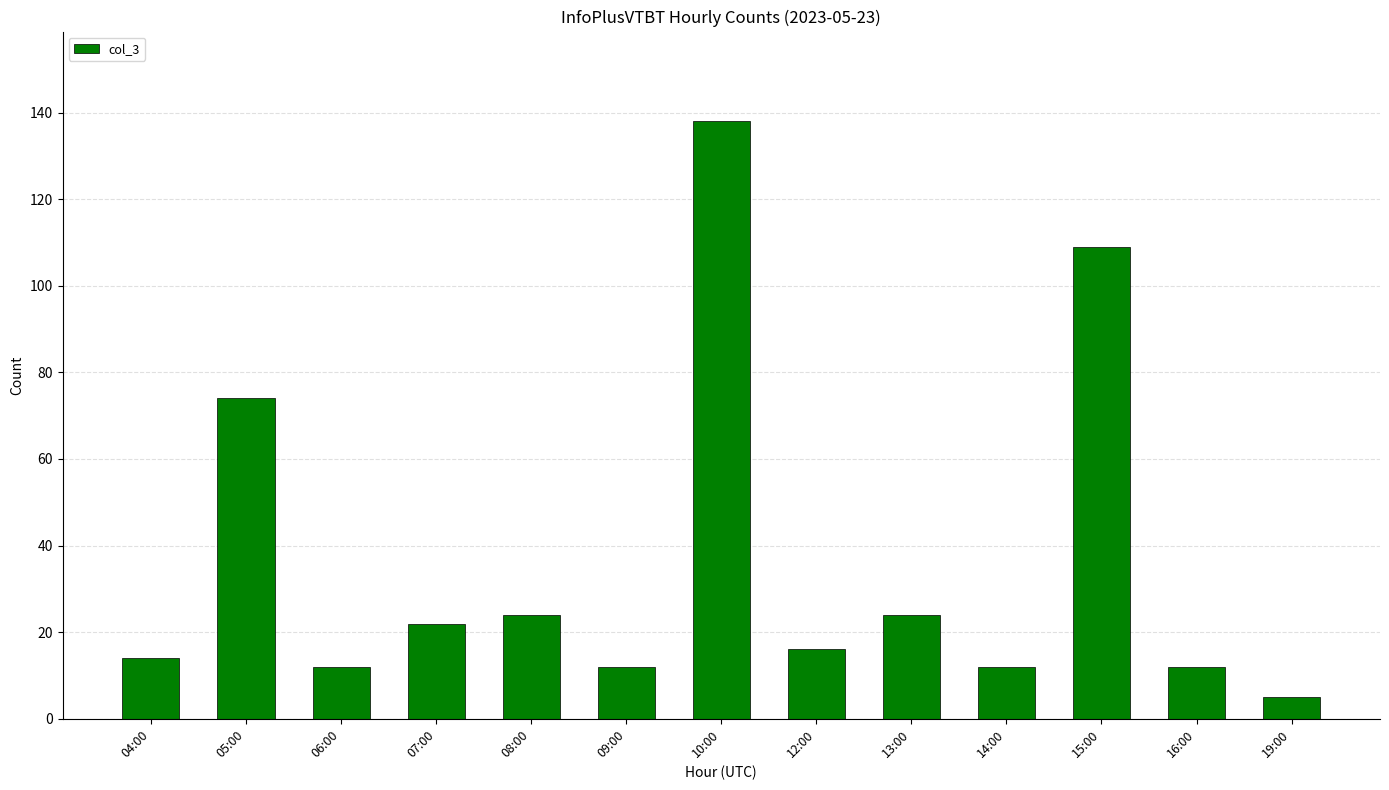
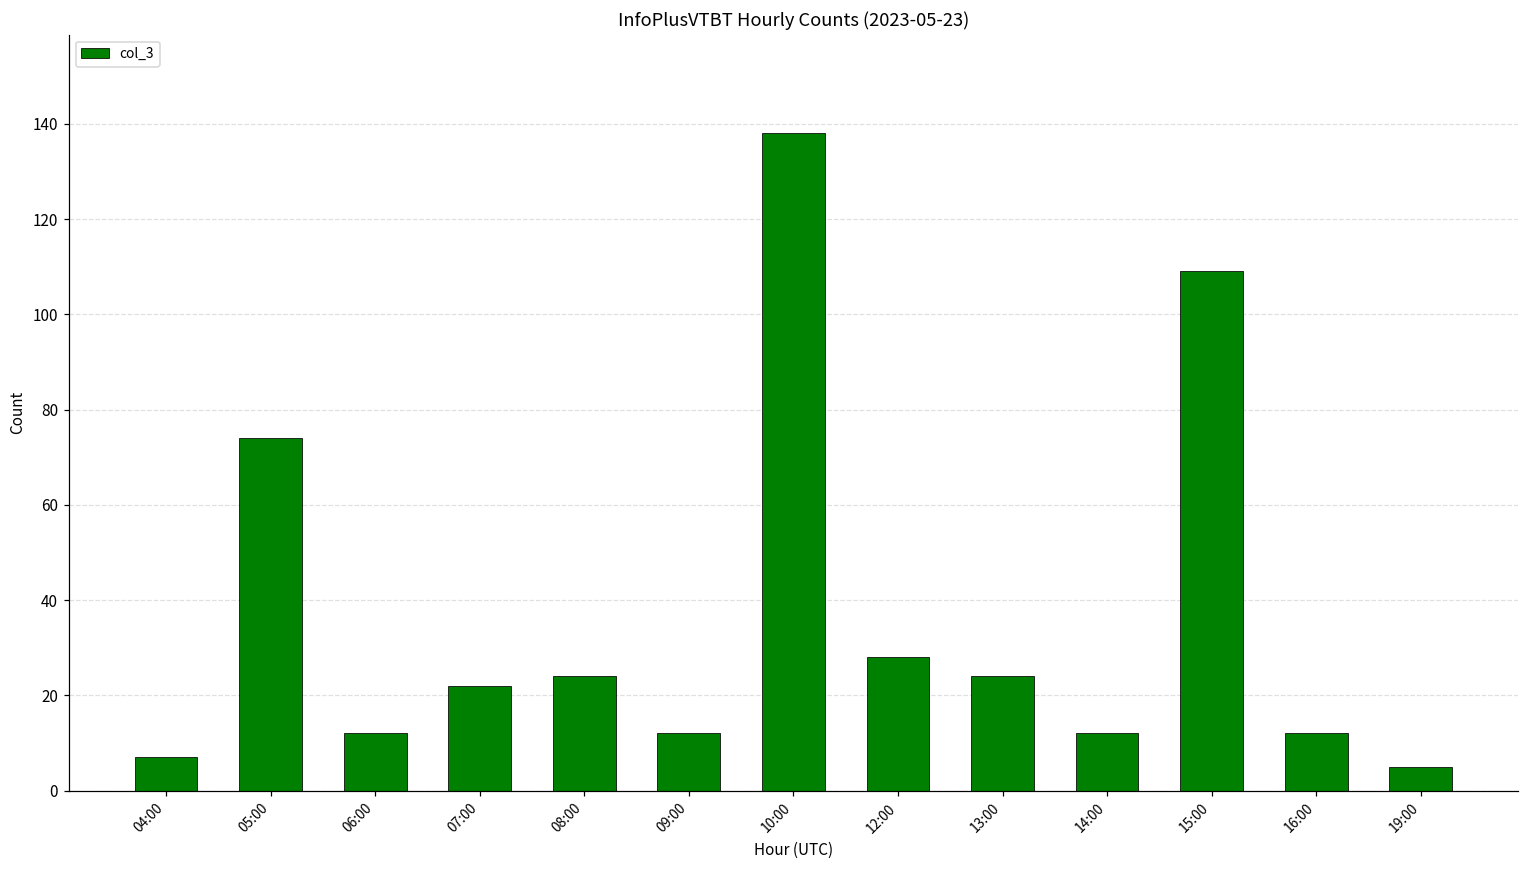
  {
-   "04:00": 14,
+   "04:00": 7,
    "05:00": 74,
    "06:00": 12,
    "07:00": 22,
    "08:00": 24,
    "09:00": 12,
    "10:00": 138,
-   "12:00": 16,
+   "12:00": 28,
    "13:00": 24,
    "14:00": 12,
    "15:00": 109,
    "16:00": 12,
    "19:00": 5
  }
